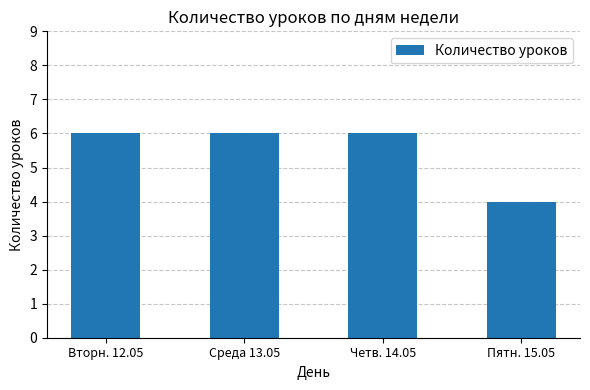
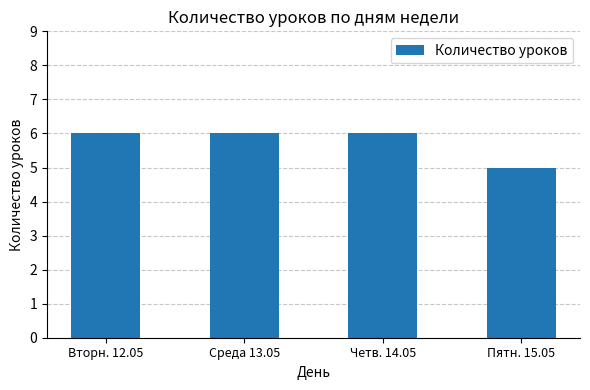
  {
    "Вторн. 12.05": 6,
    "Среда 13.05": 6,
    "Четв. 14.05": 6,
-   "Пятн. 15.05": 4
+   "Пятн. 15.05": 5
  }
